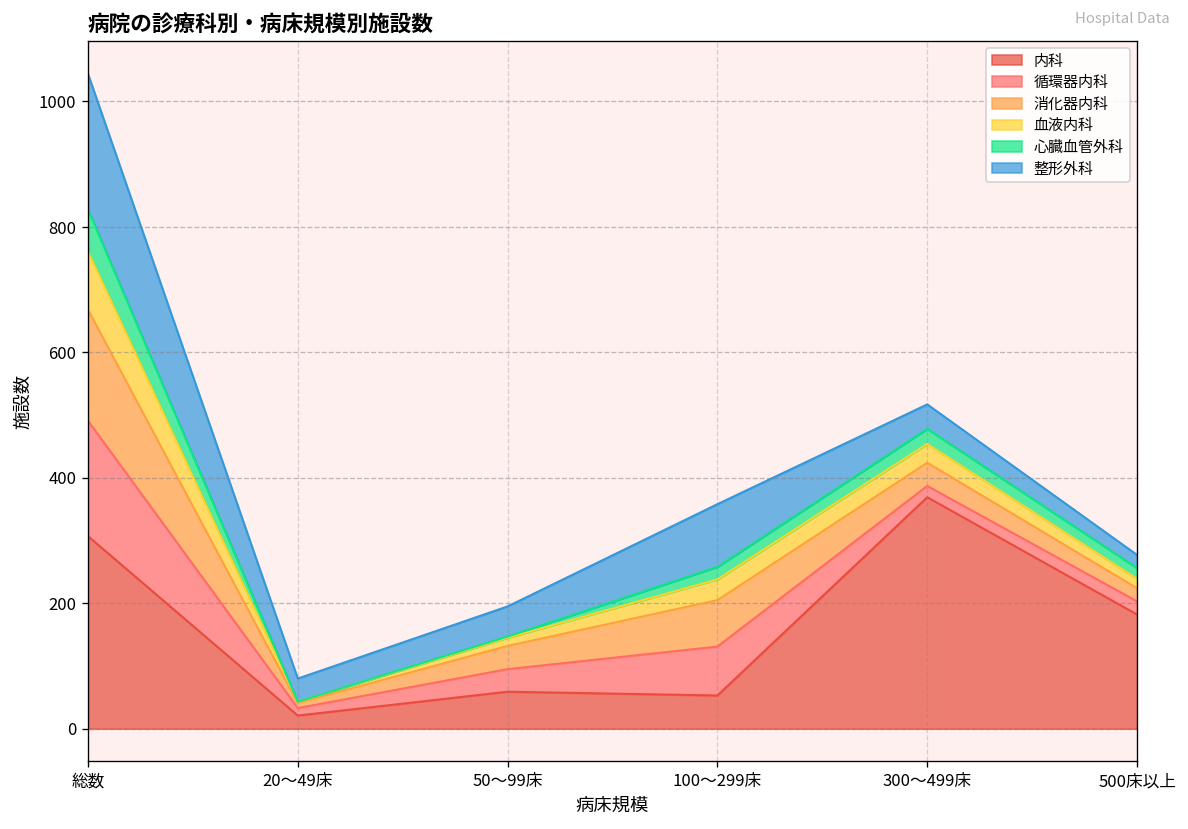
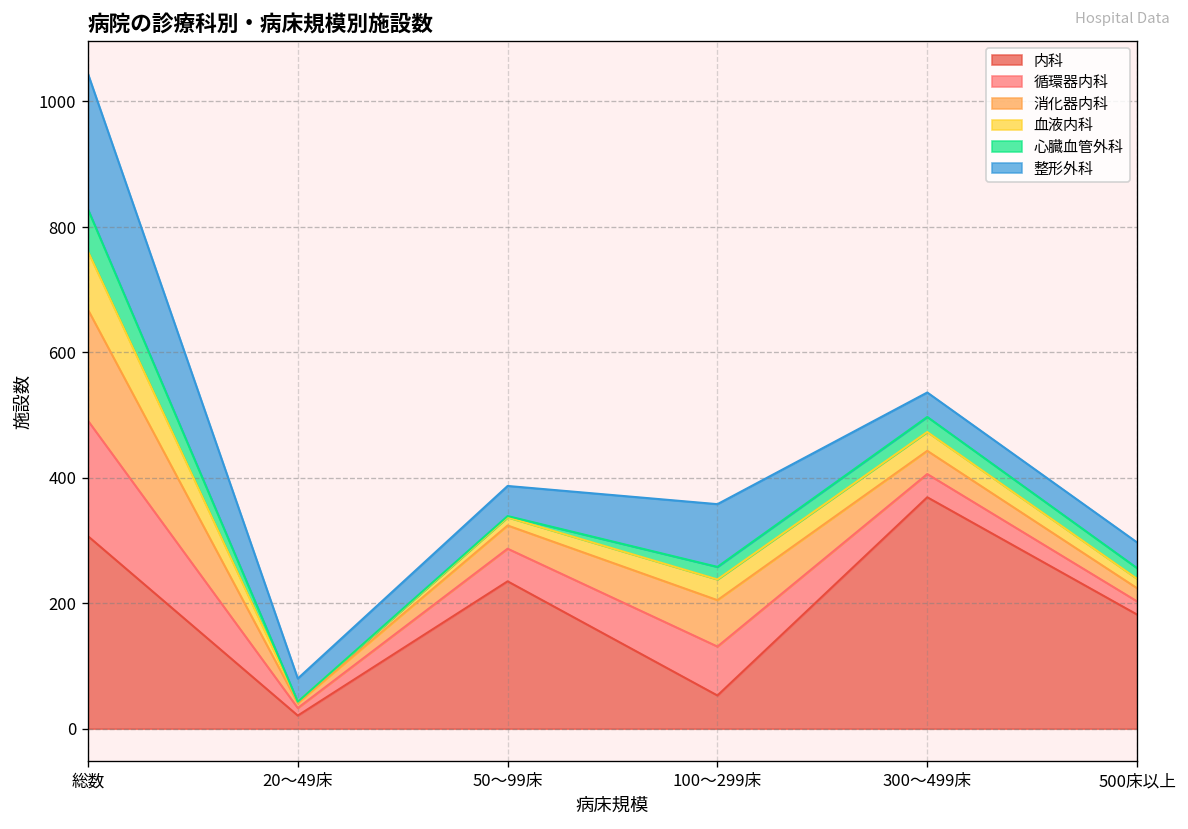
  {
    "内科": {
      "総数": 310,
      "20～49床": 20,
-     "50～99床": 60,
+     "50～99床": 240,
      "100～299床": 50,
      "300～499床": 370,
      "500床以上": 180
    },
    "循環器内科": {
      "総数": 180,
      "20～49床": 10,
-     "50～99床": 40,
+     "50～99床": 50,
      "100～299床": 80,
-     "300～499床": 20,
+     "300～499床": 40,
      "500床以上": 20
    },
    "心臓血管外科": {
      "総数": 70,
      "100～299床": 20,
      "300～499床": 20,
      "500床以上": 20
    },
    "整形外科": {
      "総数": 220,
      "20～49床": 40,
      "50～99床": 50,
      "100～299床": 100,
      "300～499床": 40,
-     "500床以上": 20
+     "500床以上": 40
    }
  }
